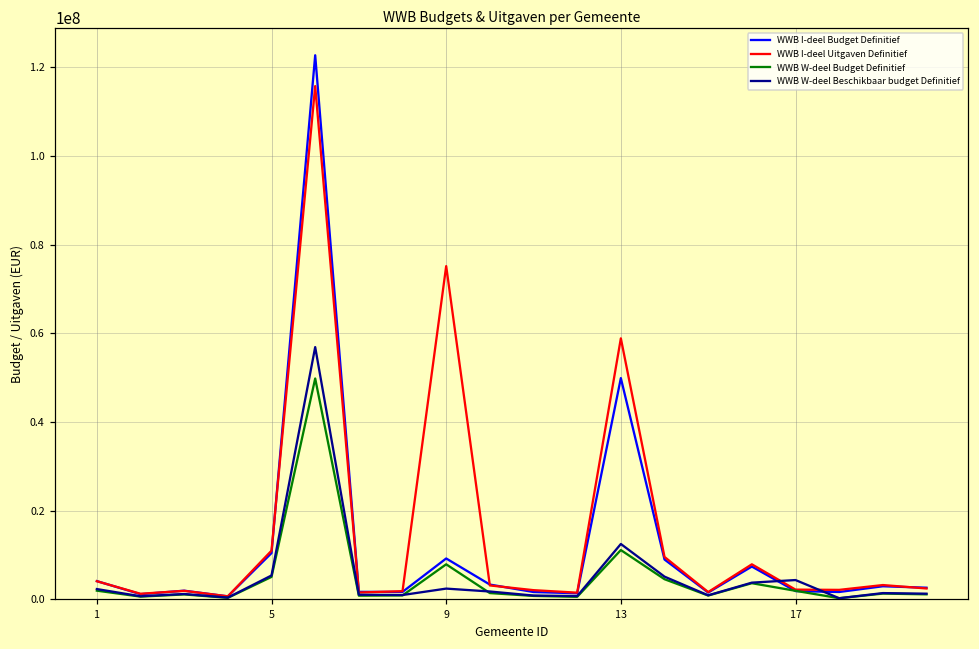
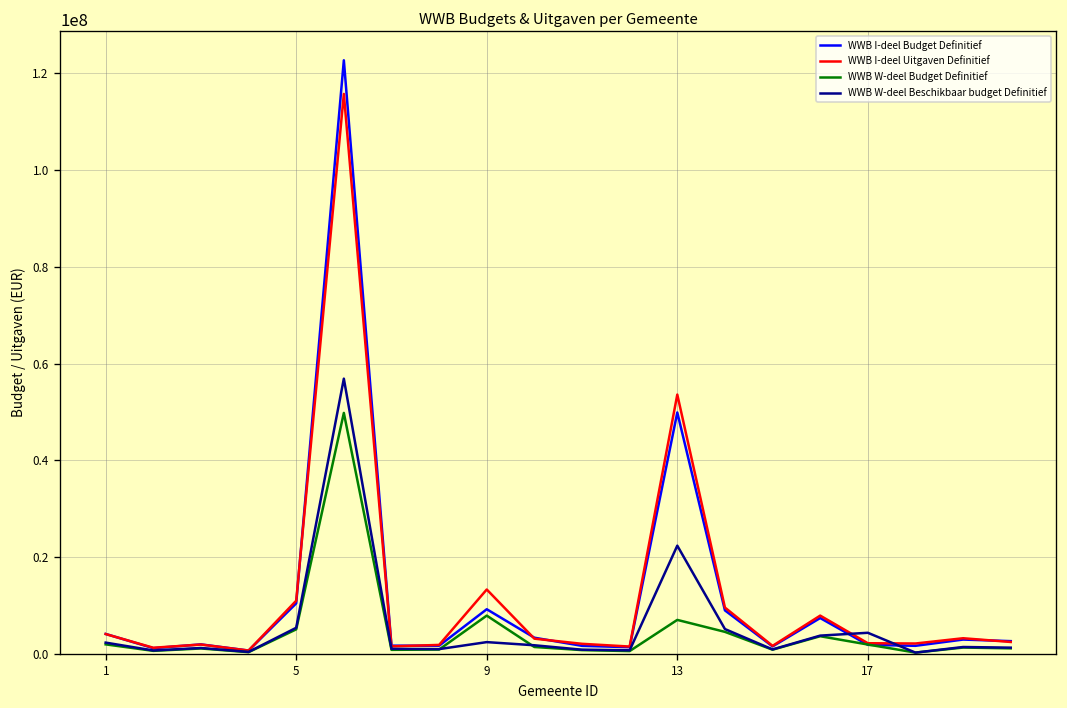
  {
    "WWB I-deel Budget Definitief": {
      "9": 9000000,
      "13": 50000000
    },
    "WWB I-deel Uitgaven Definitief": {
-     "9": 75000000,
-     "13": 59000000
+     "9": 13000000,
+     "13": 54000000
    },
    "WWB W-deel Budget Definitief": {
      "9": 8000000,
-     "13": 11000000
+     "13": 7000000
    },
    "WWB W-deel Beschikbaar budget Definitief": {
      "9": 2000000,
-     "13": 12000000,
+     "13": 22000000,
      "17": 4000000
    }
  }
